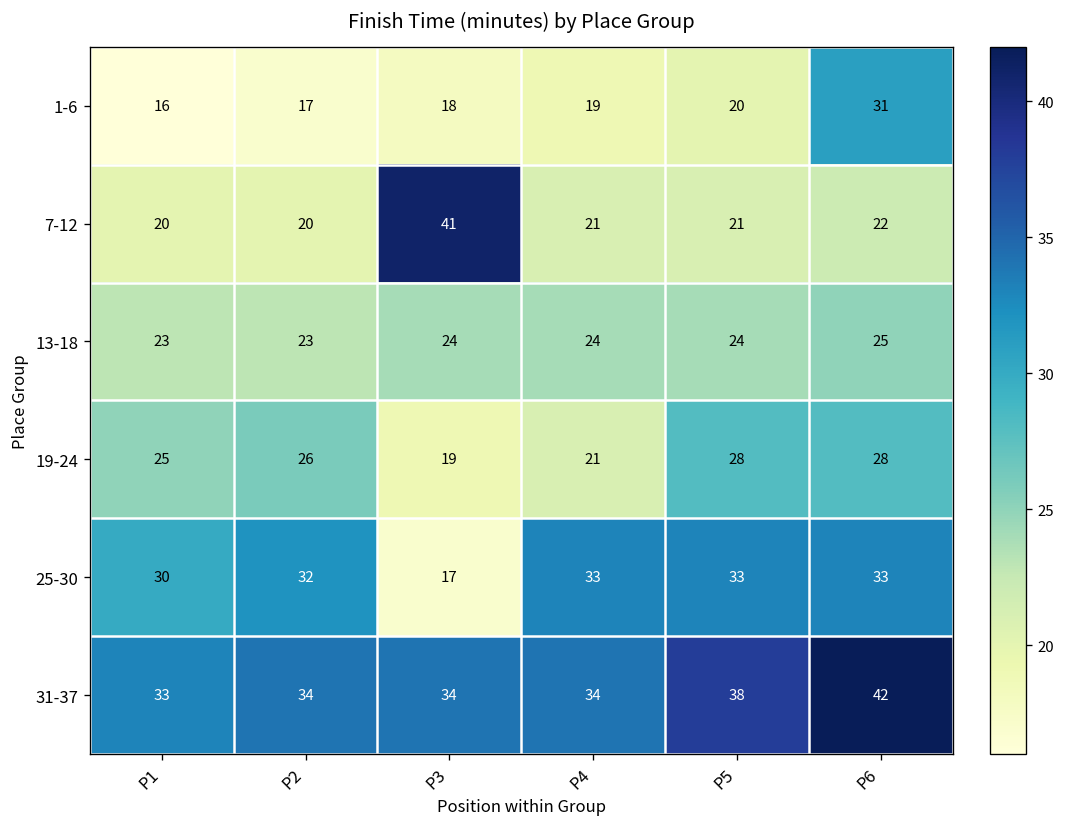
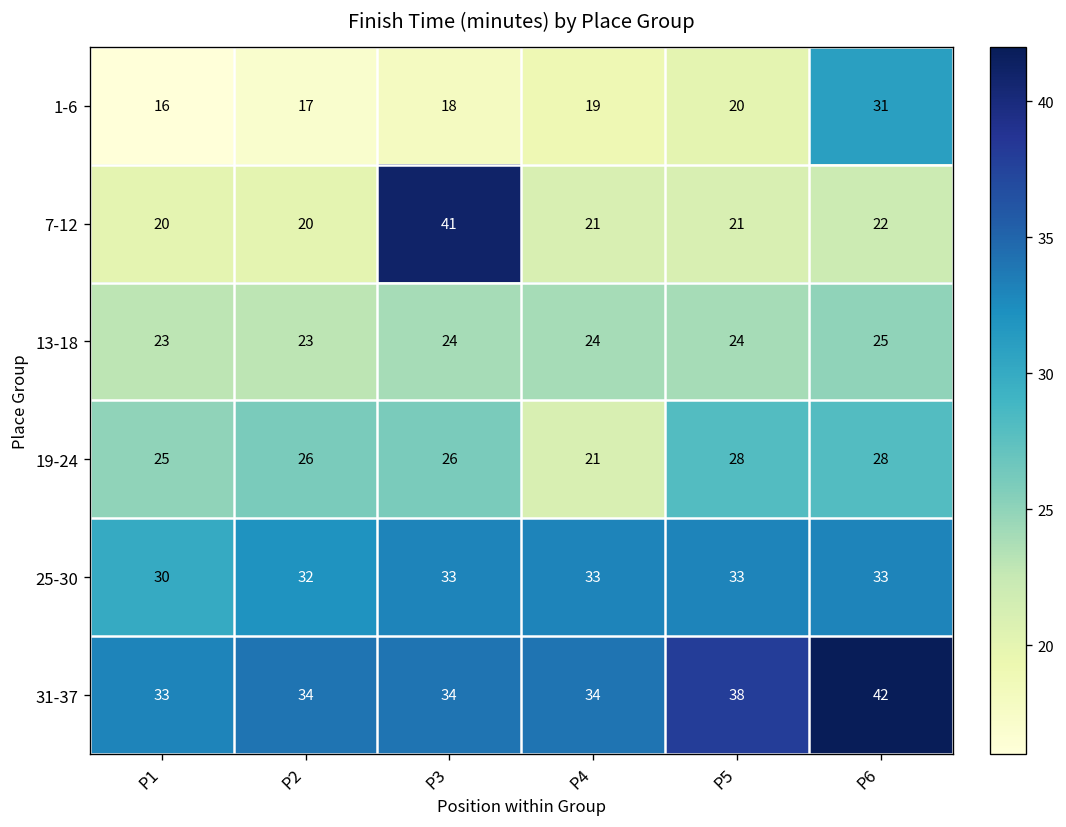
  {
    "1-6": {
      "P1": 16,
      "P2": 17,
      "P3": 18,
      "P4": 19,
      "P5": 20,
      "P6": 31
    },
    "7-12": {
      "P1": 20,
      "P2": 20,
      "P3": 41,
      "P4": 21,
      "P5": 21,
      "P6": 22
    },
    "13-18": {
      "P1": 23,
      "P2": 23,
      "P3": 24,
      "P4": 24,
      "P5": 24,
      "P6": 25
    },
    "19-24": {
      "P1": 25,
      "P2": 26,
-     "P3": 19,
+     "P3": 26,
      "P4": 21,
      "P5": 28,
      "P6": 28
    },
    "25-30": {
      "P1": 30,
      "P2": 32,
-     "P3": 17,
+     "P3": 33,
      "P4": 33,
      "P5": 33,
      "P6": 33
    },
    "31-37": {
      "P1": 33,
      "P2": 34,
      "P3": 34,
      "P4": 34,
      "P5": 38,
      "P6": 42
    }
  }
